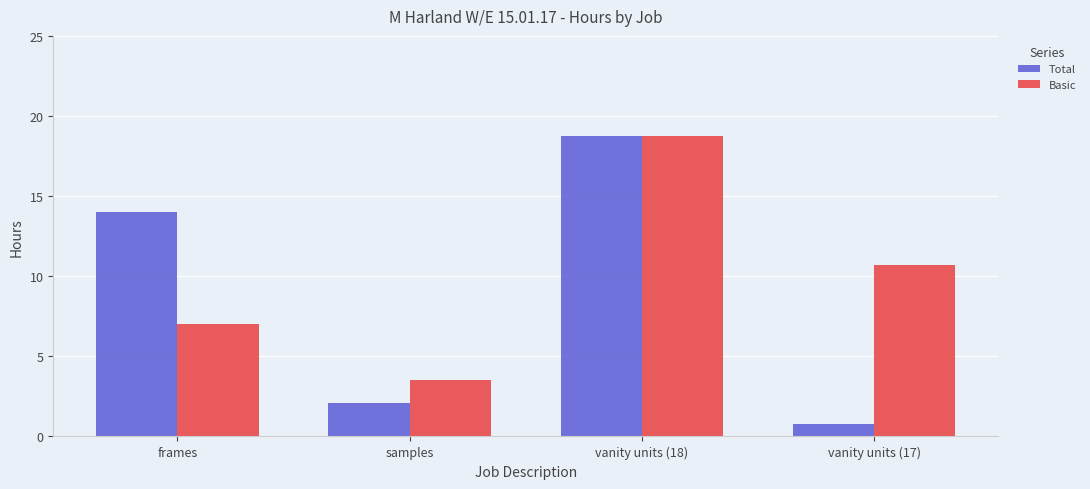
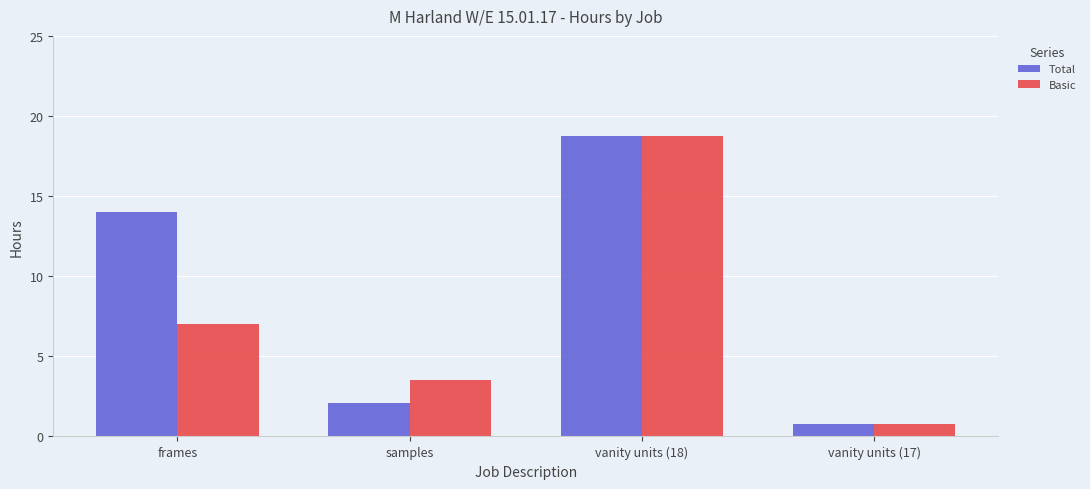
  {
    "Total": {
      "frames": 14.0,
      "samples": 2.1,
      "vanity units (18)": 18.8,
      "vanity units (17)": 0.8
    },
    "Basic": {
      "frames": 7.0,
      "samples": 3.5,
      "vanity units (18)": 18.8,
-     "vanity units (17)": 10.7
+     "vanity units (17)": 0.8
    }
  }
